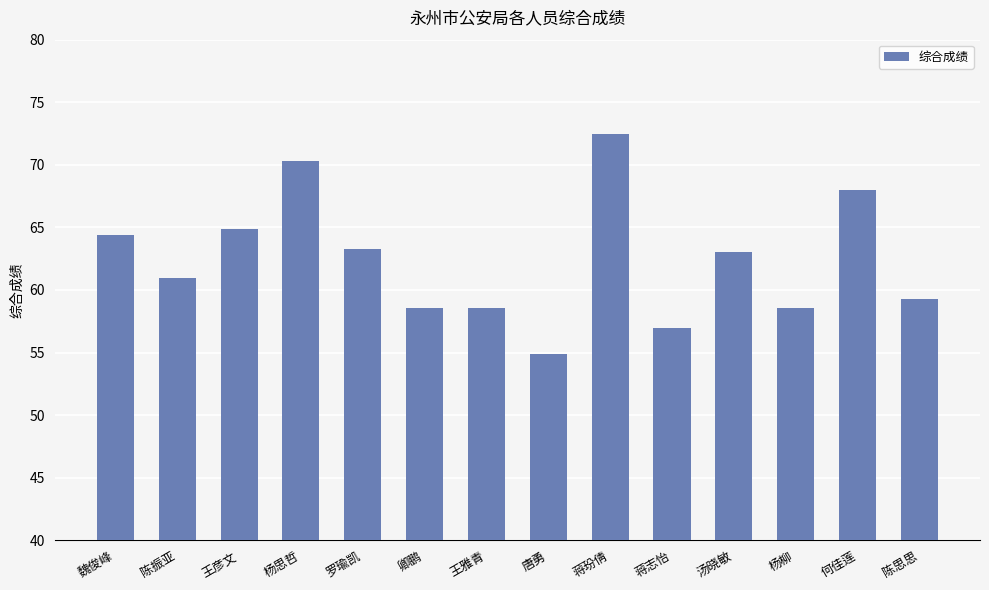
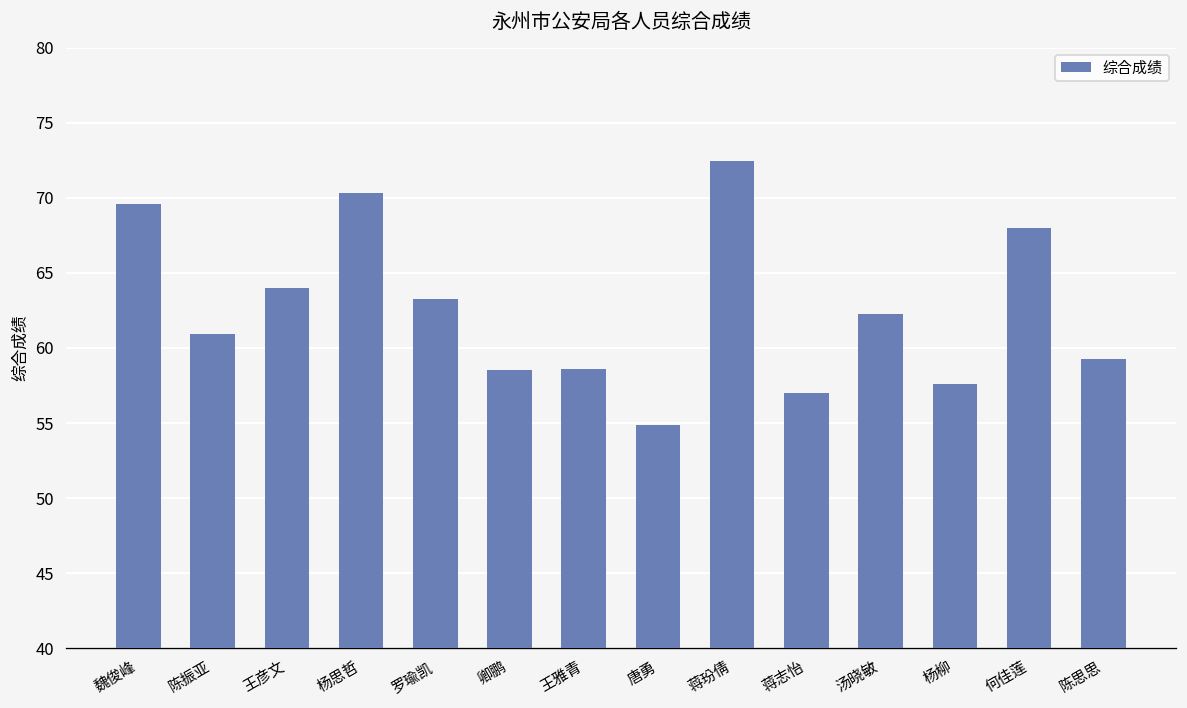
  {
-   "魏俊峰": 64.4,
+   "魏俊峰": 69.6,
    "陈振亚": 61.0,
-   "王彦文": 64.8,
+   "王彦文": 64.0,
    "杨思哲": 70.3,
    "罗瑜凯": 63.2,
    "卿鹏": 58.6,
    "王雅青": 58.6,
    "唐勇": 54.9,
    "蒋玢倩": 72.4,
    "蒋志怡": 57.0,
-   "汤晓敏": 63.0,
-   "杨柳": 58.6,
+   "汤晓敏": 62.2,
+   "杨柳": 57.6,
    "何佳莲": 68.0,
    "陈思思": 59.2
  }
